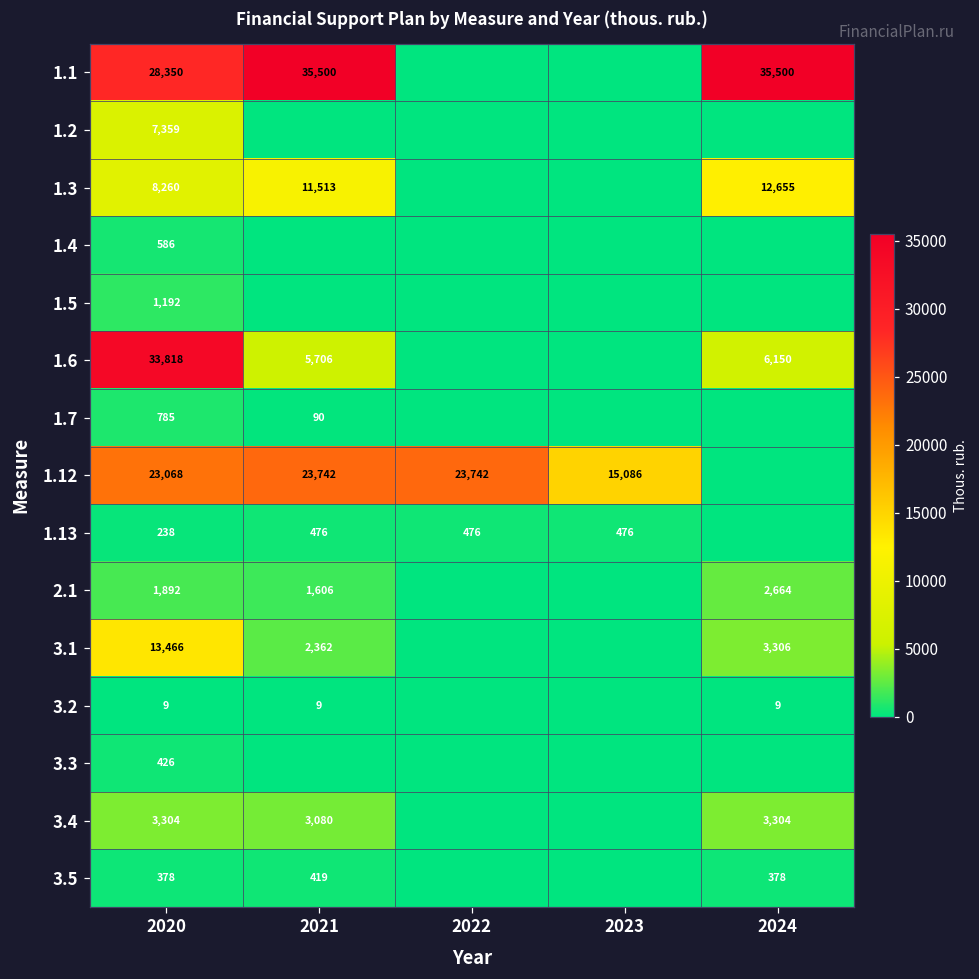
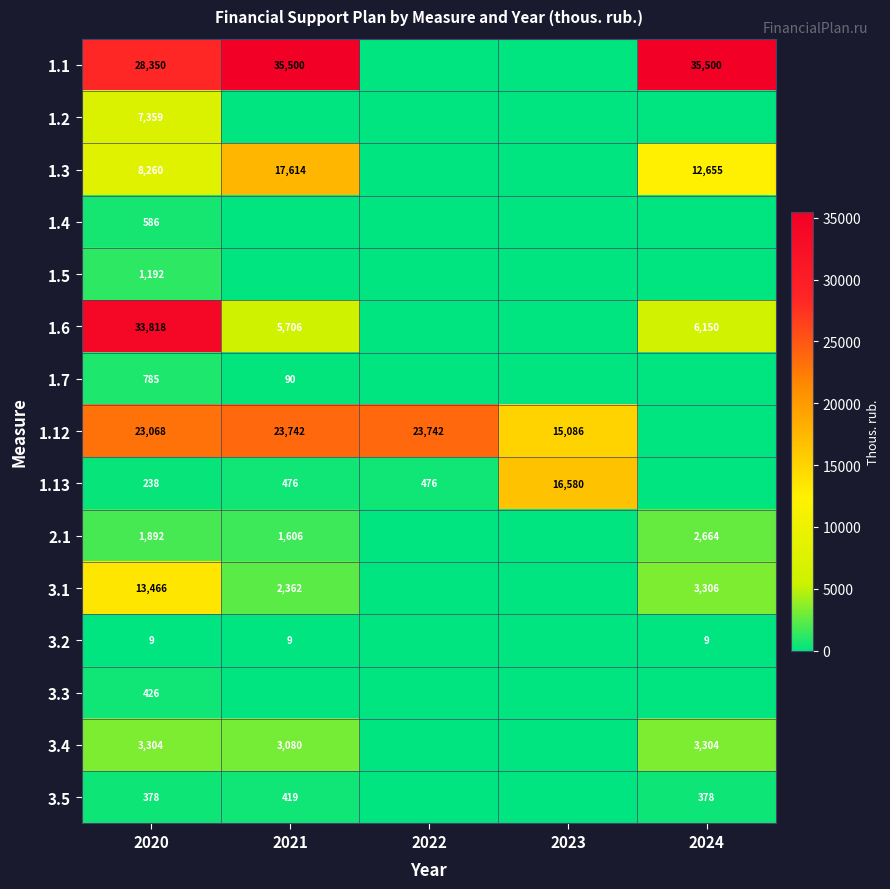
  {
    "1.1": {
      "2020": "28,350",
      "2021": "35,500",
      "2024": "35,500"
    },
    "1.2": {
      "2020": "7,359"
    },
    "1.3": {
      "2020": "8,260",
-     "2021": "11,513",
+     "2021": "17,614",
      "2024": "12,655"
    },
    "1.4": {
      "2020": "586"
    },
    "1.5": {
      "2020": "1,192"
    },
    "1.6": {
      "2020": "33,818",
      "2021": "5,706",
      "2024": "6,150"
    },
    "1.7": {
      "2020": "785",
      "2021": "90"
    },
    "1.12": {
      "2020": "23,068",
      "2021": "23,742",
      "2022": "23,742",
      "2023": "15,086"
    },
    "1.13": {
      "2020": "238",
      "2021": "476",
      "2022": "476",
-     "2023": "476"
+     "2023": "16,580"
    },
    "2.1": {
      "2020": "1,892",
      "2021": "1,606",
      "2024": "2,664"
    },
    "3.1": {
      "2020": "13,466",
      "2021": "2,362",
      "2024": "3,306"
    },
    "3.2": {
      "2020": "9",
      "2021": "9",
      "2024": "9"
    },
    "3.3": {
      "2020": "426"
    },
    "3.4": {
      "2020": "3,304",
      "2021": "3,080",
      "2024": "3,304"
    },
    "3.5": {
      "2020": "378",
      "2021": "419",
      "2024": "378"
    }
  }
